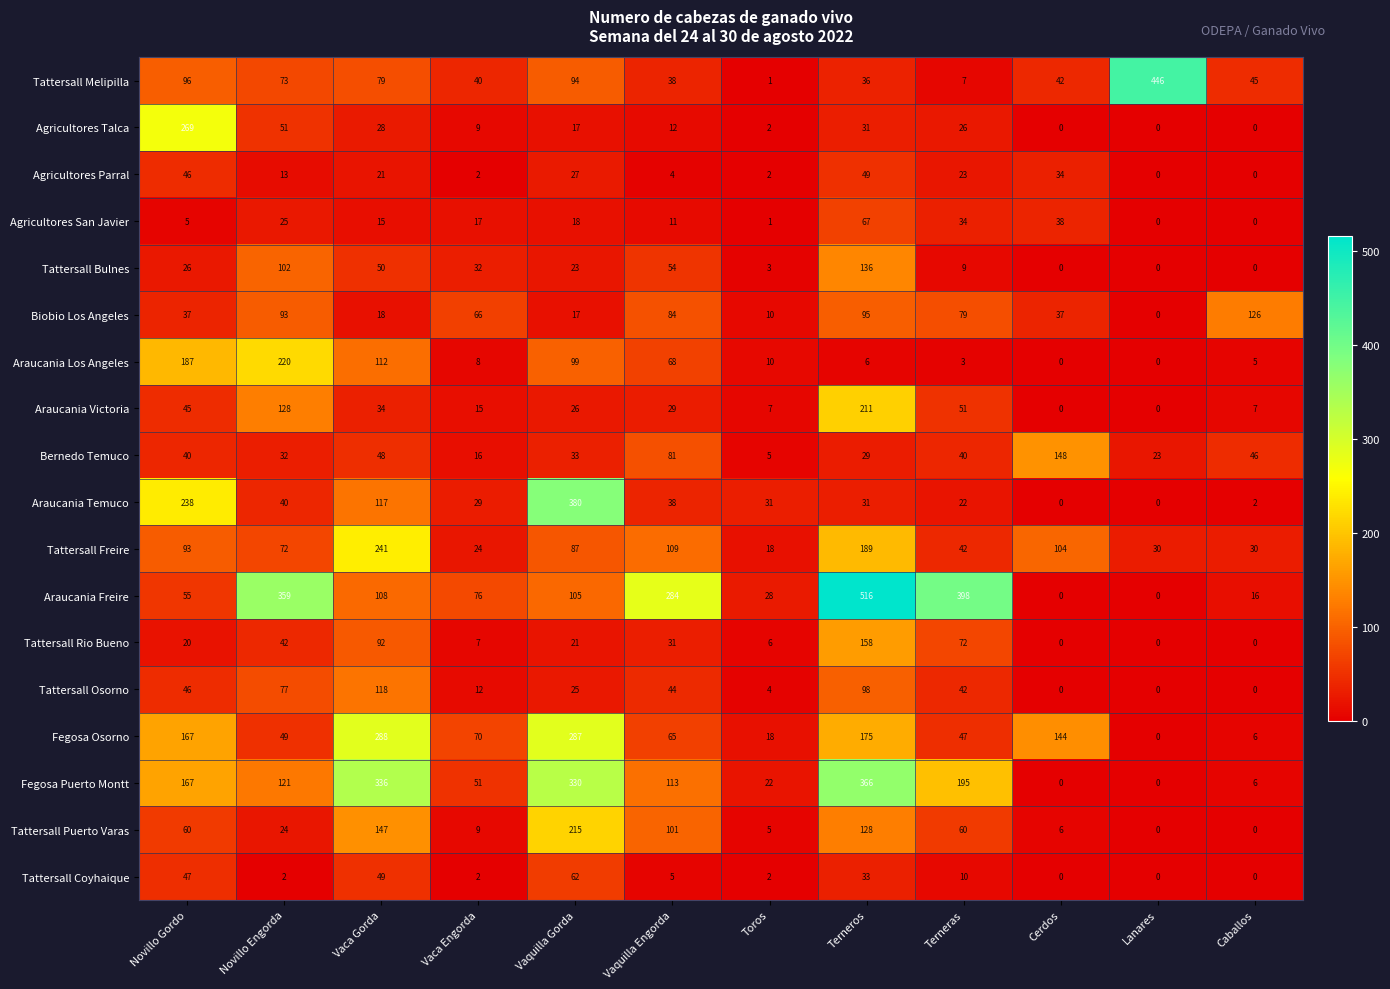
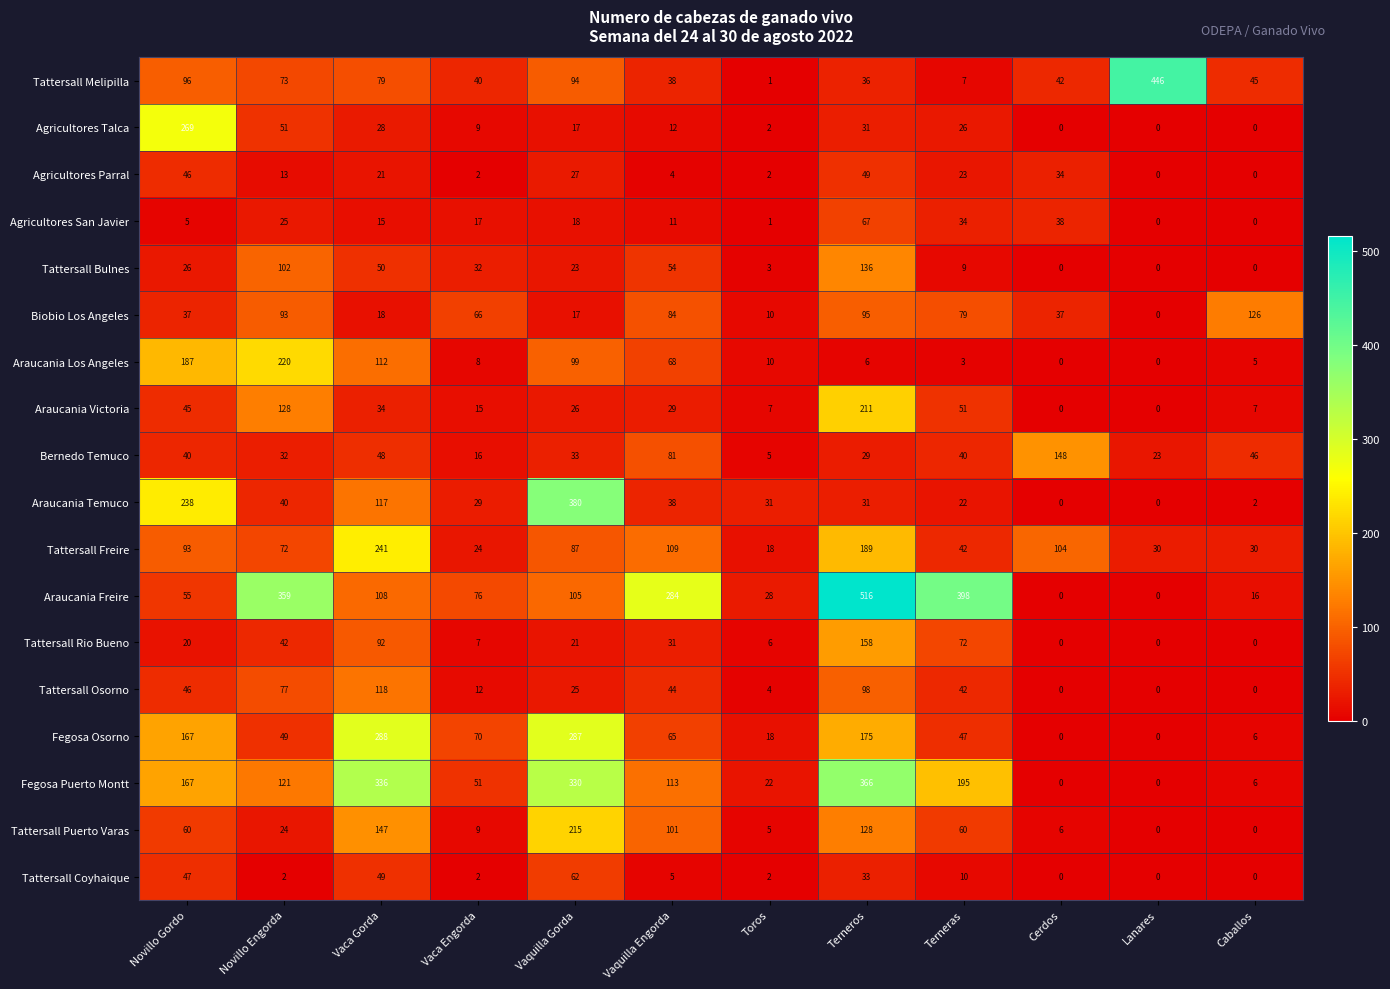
  {
    "Fegosa Osorno": {
      "Novillo Gordo": 167,
      "Novillo Engorda": 49,
      "Vaca Gorda": 288,
      "Vaca Engorda": 70,
      "Vaquilla Gorda": 287,
      "Vaquilla Engorda": 65,
      "Toros": 18,
      "Terneros": 175,
      "Terneras": 47,
-     "Cerdos": 144,
+     "Cerdos": 0,
      "Lanares": 0,
      "Caballos": 6
    }
  }
